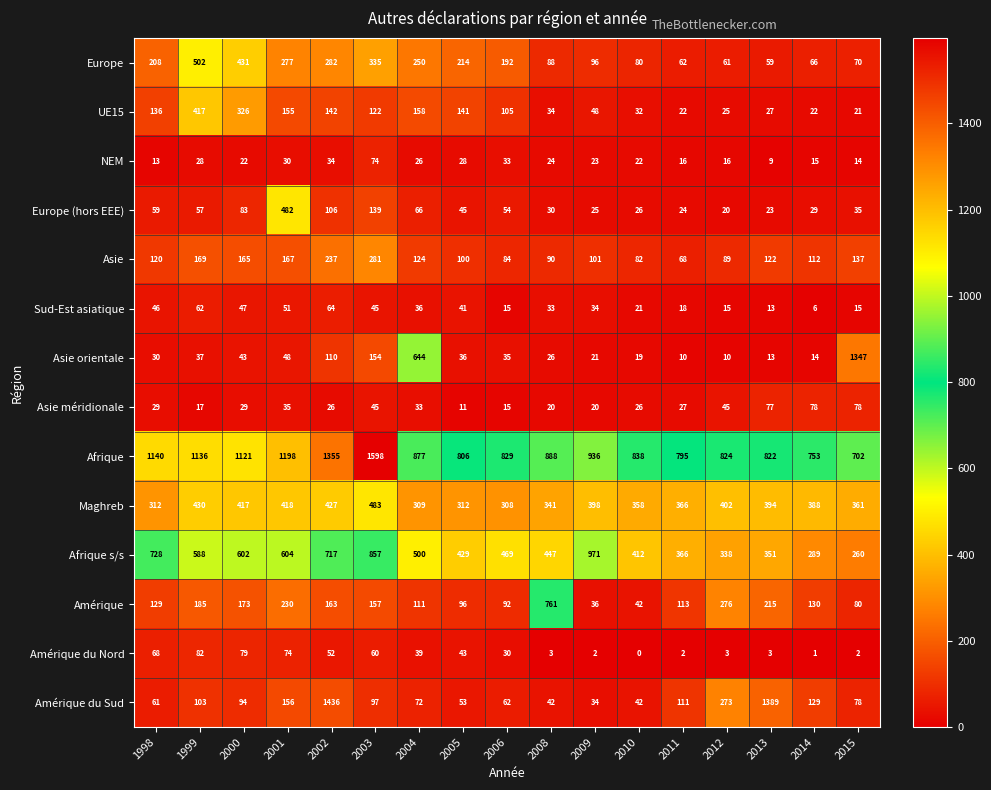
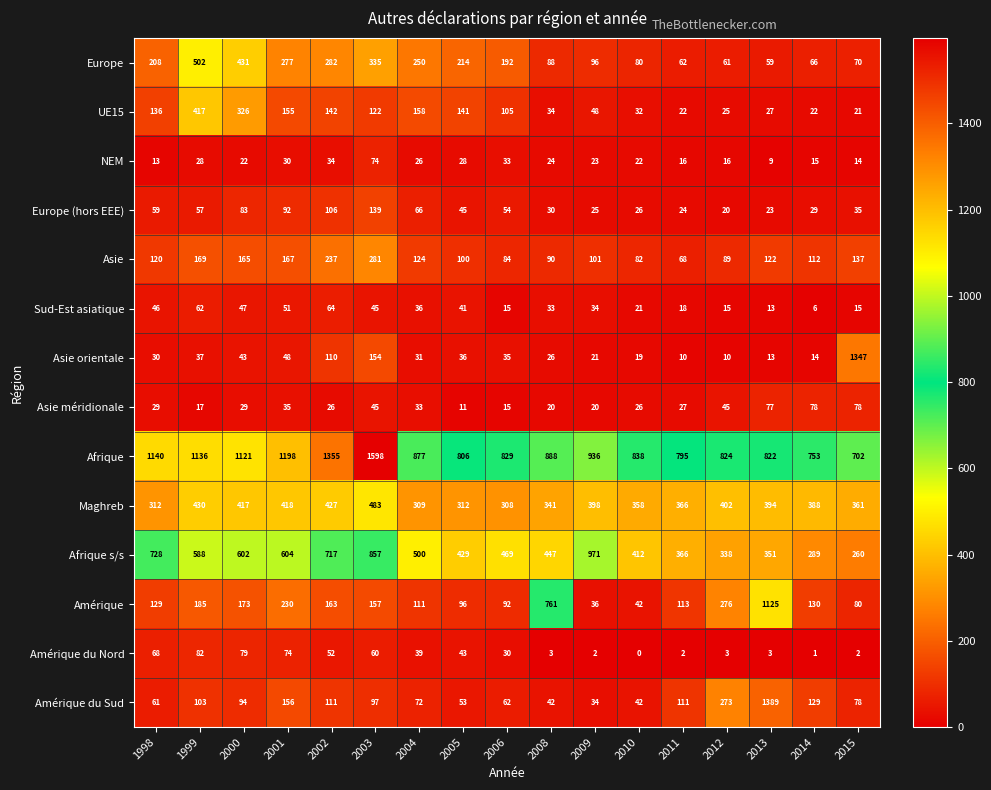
  {
    "Europe (hors EEE)": {
      "1998": 59,
      "1999": 57,
      "2000": 83,
-     "2001": 482,
+     "2001": 92,
      "2002": 106,
      "2003": 139,
      "2004": 66,
      "2005": 45,
      "2006": 54,
      "2008": 30,
      "2009": 25,
      "2010": 26,
      "2011": 24,
      "2012": 20,
      "2013": 23,
      "2014": 29,
      "2015": 35
    },
    "Asie orientale": {
      "1998": 30,
      "1999": 37,
      "2000": 43,
      "2001": 48,
      "2002": 110,
      "2003": 154,
-     "2004": 644,
+     "2004": 31,
      "2005": 36,
      "2006": 35,
      "2008": 26,
      "2009": 21,
      "2010": 19,
      "2011": 10,
      "2012": 10,
      "2013": 13,
      "2014": 14,
      "2015": 1347
    },
    "Amérique": {
      "1998": 129,
      "1999": 185,
      "2000": 173,
      "2001": 230,
      "2002": 163,
      "2003": 157,
      "2004": 111,
      "2005": 96,
      "2006": 92,
      "2008": 761,
      "2009": 36,
      "2010": 42,
      "2011": 113,
      "2012": 276,
-     "2013": 215,
+     "2013": 1125,
      "2014": 130,
      "2015": 80
    },
    "Amérique du Sud": {
      "1998": 61,
      "1999": 103,
      "2000": 94,
      "2001": 156,
-     "2002": 1436,
+     "2002": 111,
      "2003": 97,
      "2004": 72,
      "2005": 53,
      "2006": 62,
      "2008": 42,
      "2009": 34,
      "2010": 42,
      "2011": 111,
      "2012": 273,
      "2013": 1389,
      "2014": 129,
      "2015": 78
    }
  }
